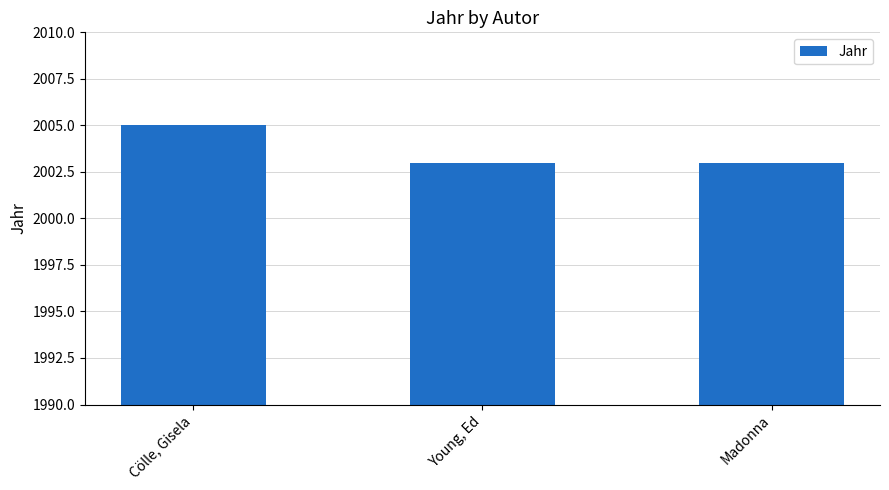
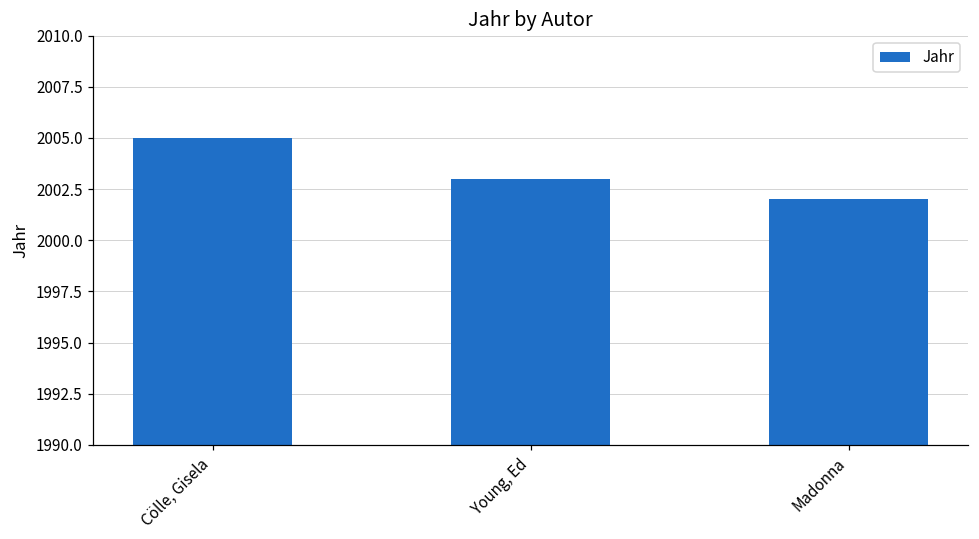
  {
    "Cölle, Gisela": 2005,
    "Young, Ed": 2003,
-   "Madonna": 2003
+   "Madonna": 2002
  }
